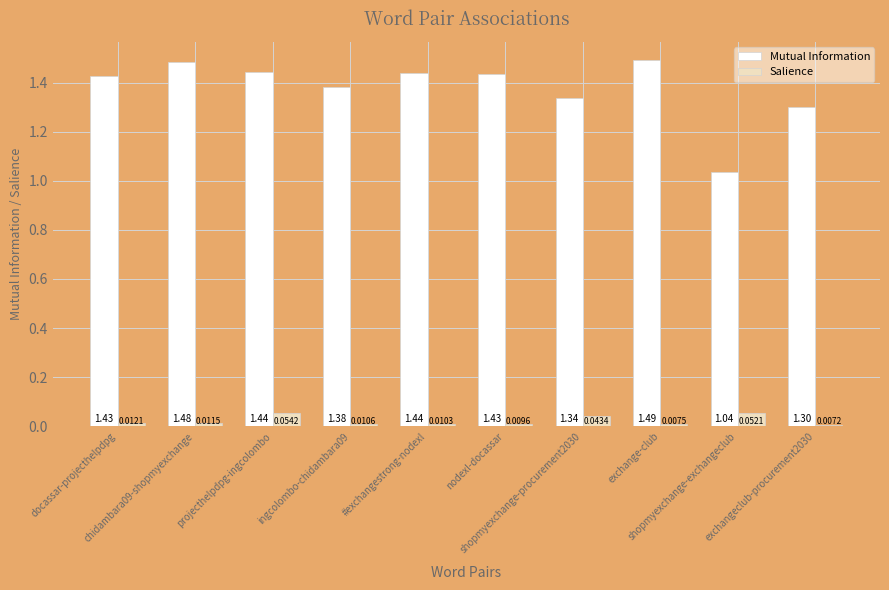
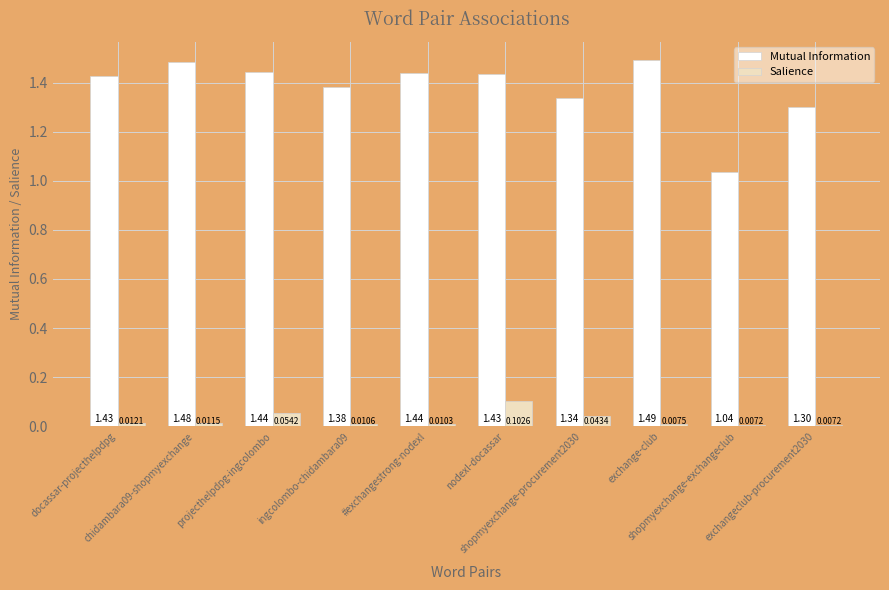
  {
    "Mutual Information": {
      "docassar-projecthelpdpg": 1.43,
      "chidambara09-shopmyexchange": 1.48,
      "projecthelpdpg-ingcolombo": 1.44,
      "ingcolombo-chidambara09": 1.38,
      "#exchangestrong-nodexl": 1.44,
      "nodexl-docassar": 1.43,
      "shopmyexchange-procurement2030": 1.34,
      "exchange-club": 1.49,
      "shopmyexchange-exchangeclub": 1.04,
      "exchangeclub-procurement2030": 1.30
    },
    "Salience": {
      "docassar-projecthelpdpg": 0.0121,
      "chidambara09-shopmyexchange": 0.0115,
      "projecthelpdpg-ingcolombo": 0.0542,
      "ingcolombo-chidambara09": 0.0106,
      "#exchangestrong-nodexl": 0.0103,
-     "nodexl-docassar": 0.0096,
+     "nodexl-docassar": 0.1026,
      "shopmyexchange-procurement2030": 0.0434,
      "exchange-club": 0.0075,
-     "shopmyexchange-exchangeclub": 0.0521,
+     "shopmyexchange-exchangeclub": 0.0072,
      "exchangeclub-procurement2030": 0.0072
    }
  }
